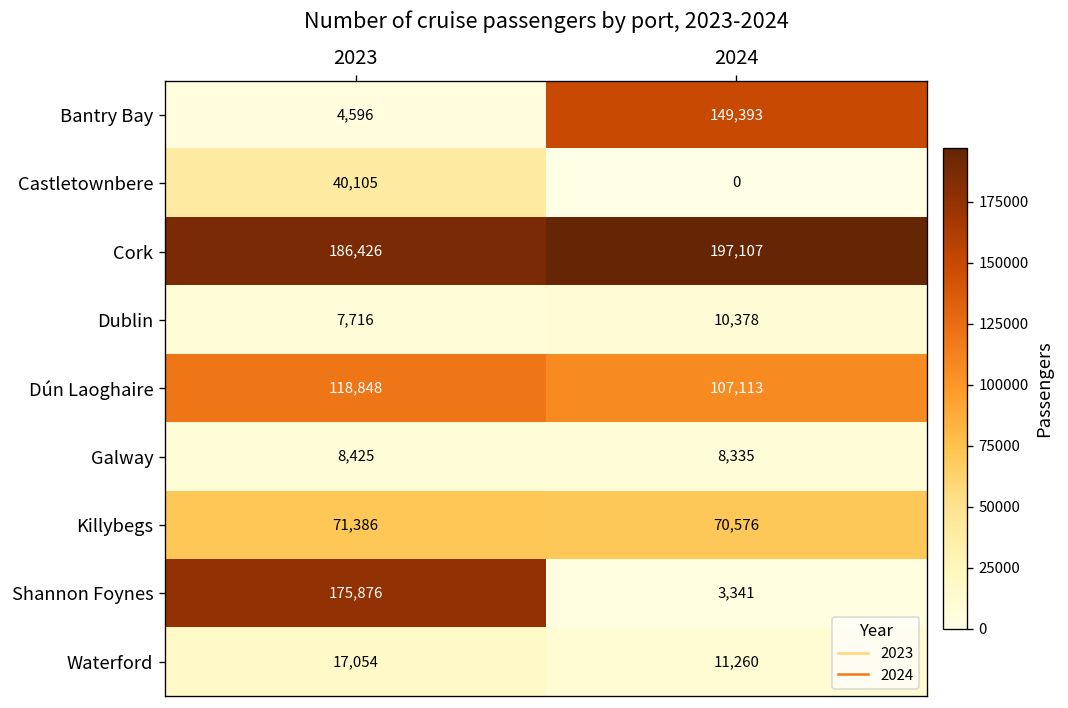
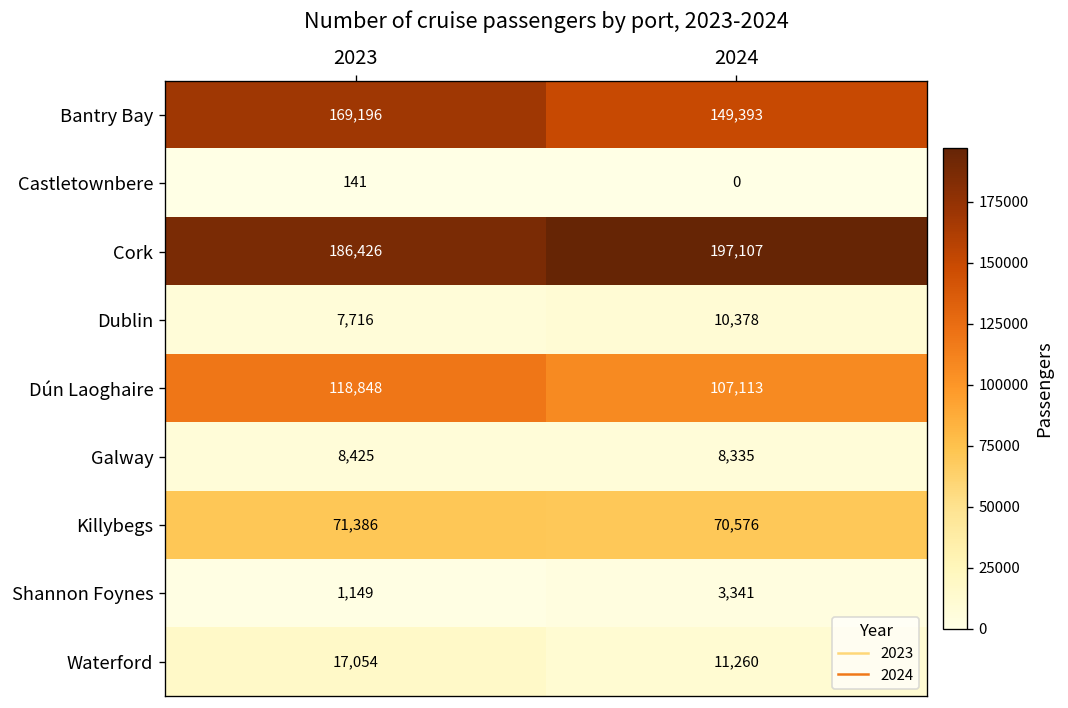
  {
    "Bantry Bay": {
-     "2023": "4,596",
+     "2023": "169,196",
      "2024": "149,393"
    },
    "Castletownbere": {
-     "2023": "40,105",
+     "2023": "141",
      "2024": "0"
    },
    "Cork": {
      "2023": "186,426",
      "2024": "197,107"
    },
    "Dublin": {
      "2023": "7,716",
      "2024": "10,378"
    },
    "Dún Laoghaire": {
      "2023": "118,848",
      "2024": "107,113"
    },
    "Galway": {
      "2023": "8,425",
      "2024": "8,335"
    },
    "Killybegs": {
      "2023": "71,386",
      "2024": "70,576"
    },
    "Shannon Foynes": {
-     "2023": "175,876",
+     "2023": "1,149",
      "2024": "3,341"
    },
    "Waterford": {
      "2023": "17,054",
      "2024": "11,260"
    }
  }
